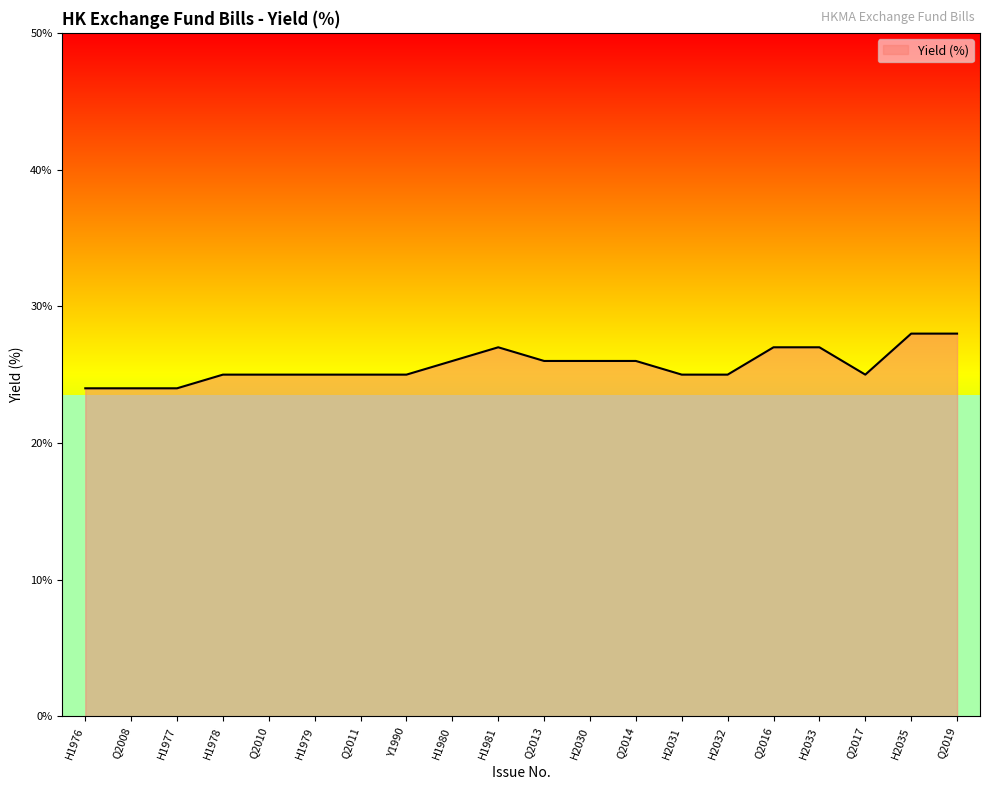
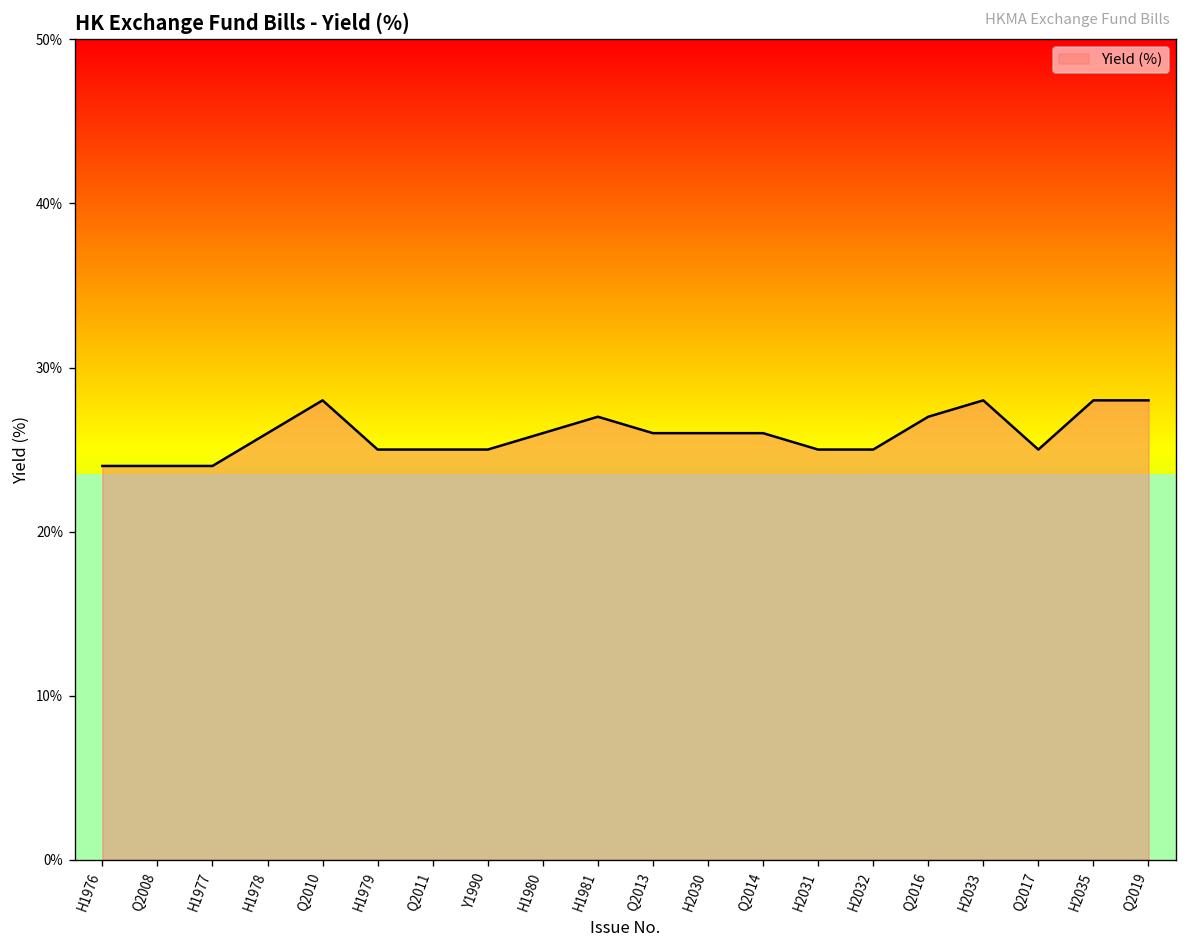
  {
    "H1976": "24.0%",
    "Q2008": "24.0%",
    "H1977": "24.0%",
-   "H1978": "25.0%",
-   "Q2010": "25.0%",
+   "H1978": "26.0%",
+   "Q2010": "28.0%",
    "H1979": "25.0%",
    "Q2011": "25.0%",
    "Y1990": "25.0%",
    "H1980": "26.0%",
    "H1981": "27.0%",
    "Q2013": "26.0%",
    "H2030": "26.0%",
    "Q2014": "26.0%",
    "H2031": "25.0%",
    "H2032": "25.0%",
    "Q2016": "27.0%",
-   "H2033": "27.0%",
+   "H2033": "28.0%",
    "Q2017": "25.0%",
    "H2035": "28.0%",
    "Q2019": "28.0%"
  }
